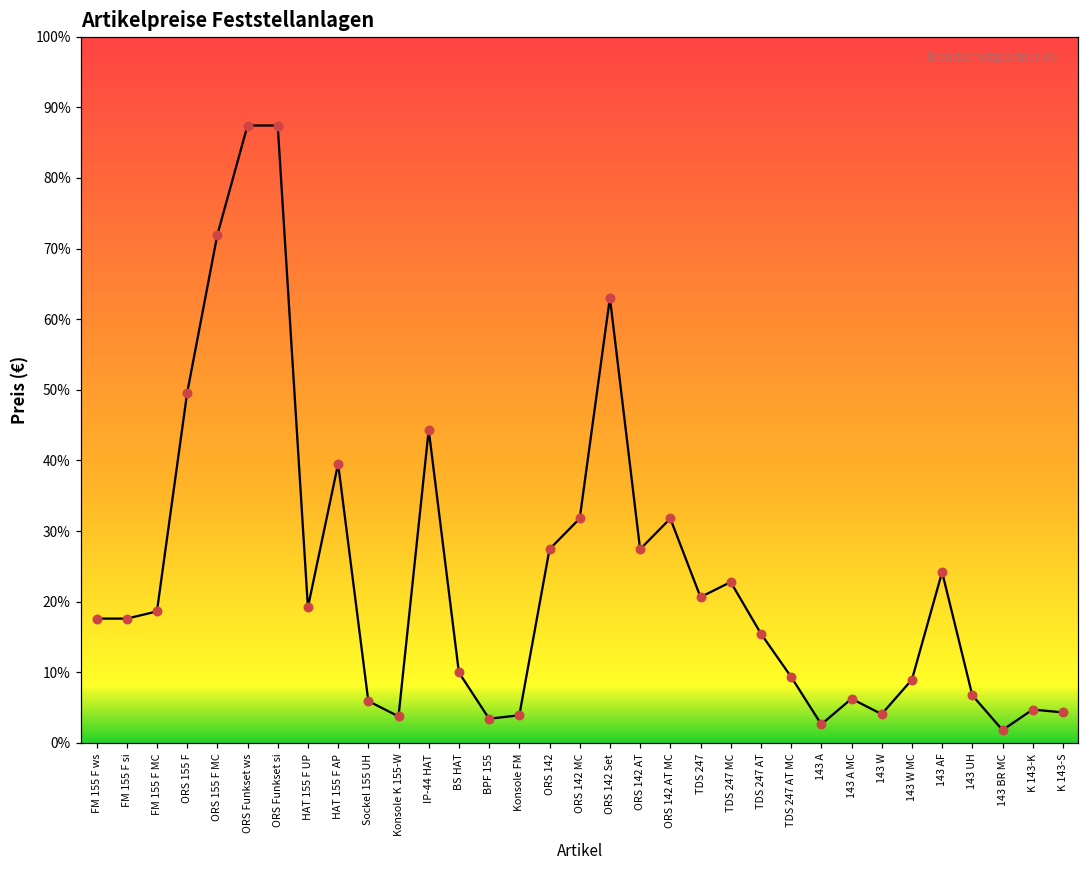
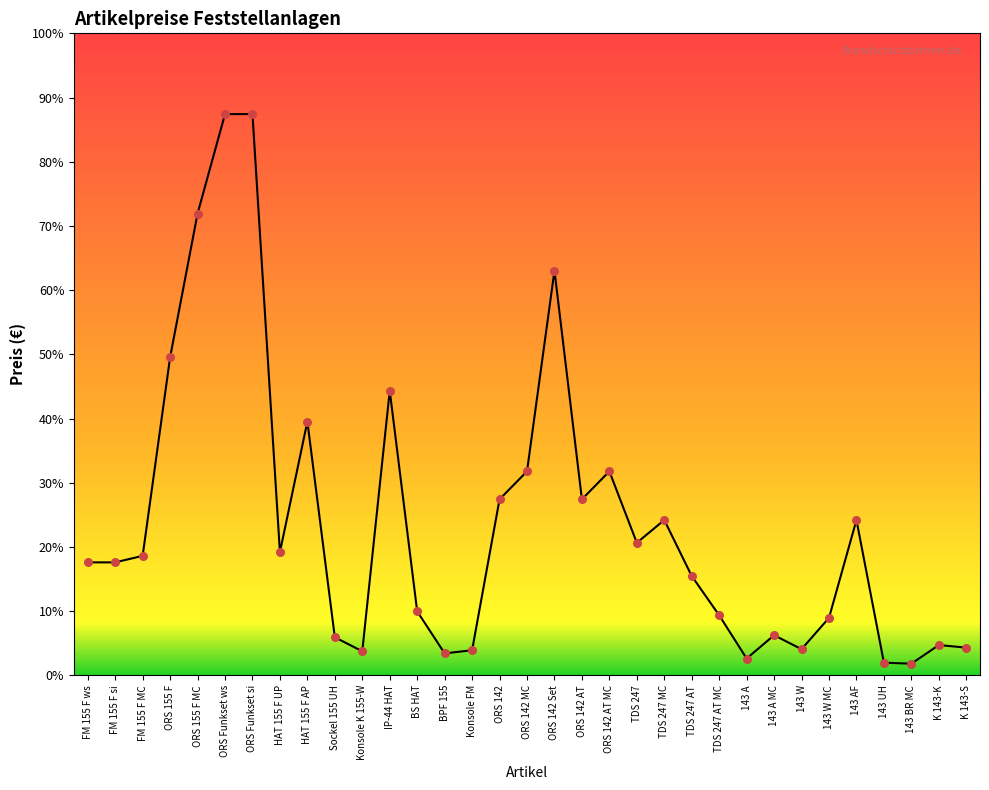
  {
    "FM 155 F ws": "18%",
    "FM 155 F si": "18%",
    "FM 155 F MC": "19%",
    "ORS 155 F": "50%",
    "ORS 155 F MC": "72%",
    "ORS Funkset ws": "87%",
    "ORS Funkset si": "87%",
    "HAT 155 F UP": "19%",
    "HAT 155 F AP": "40%",
    "Sockel 155 UH": "6%",
    "Konsole K 155-W": "4%",
    "IP-44 HAT": "44%",
    "BS HAT": "10%",
    "BPF 155": "3%",
    "Konsole FM": "4%",
    "ORS 142": "27%",
    "ORS 142 MC": "32%",
    "ORS 142 Set": "63%",
    "ORS 142 AT": "27%",
    "ORS 142 AT MC": "32%",
    "TDS 247": "21%",
-   "TDS 247 MC": "23%",
+   "TDS 247 MC": "24%",
    "TDS 247 AT": "15%",
    "TDS 247 AT MC": "9%",
    "143 A": "3%",
    "143 A MC": "6%",
    "143 W": "4%",
    "143 W MC": "9%",
    "143 AF": "24%",
-   "143 UH": "7%",
+   "143 UH": "2%",
    "143 BR MC": "2%",
    "K 143-K": "5%",
    "K 143-S": "4%"
  }
